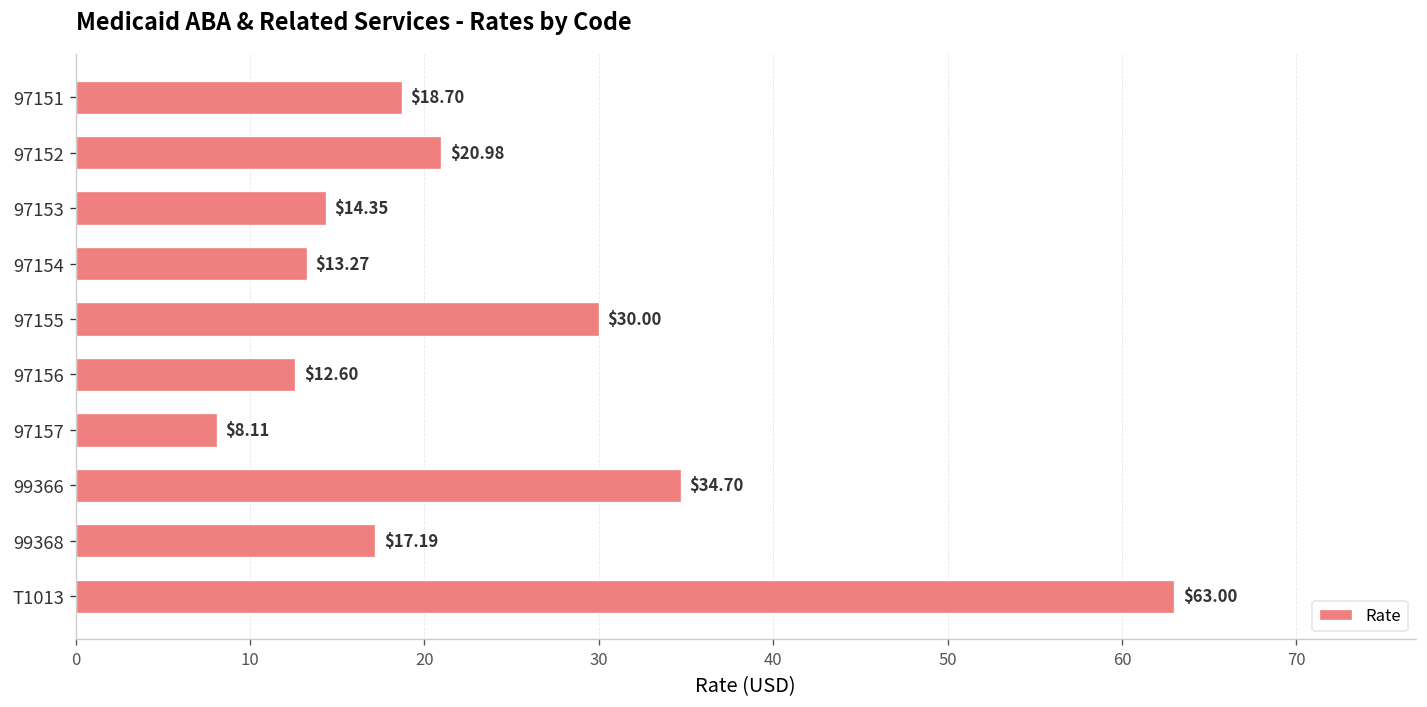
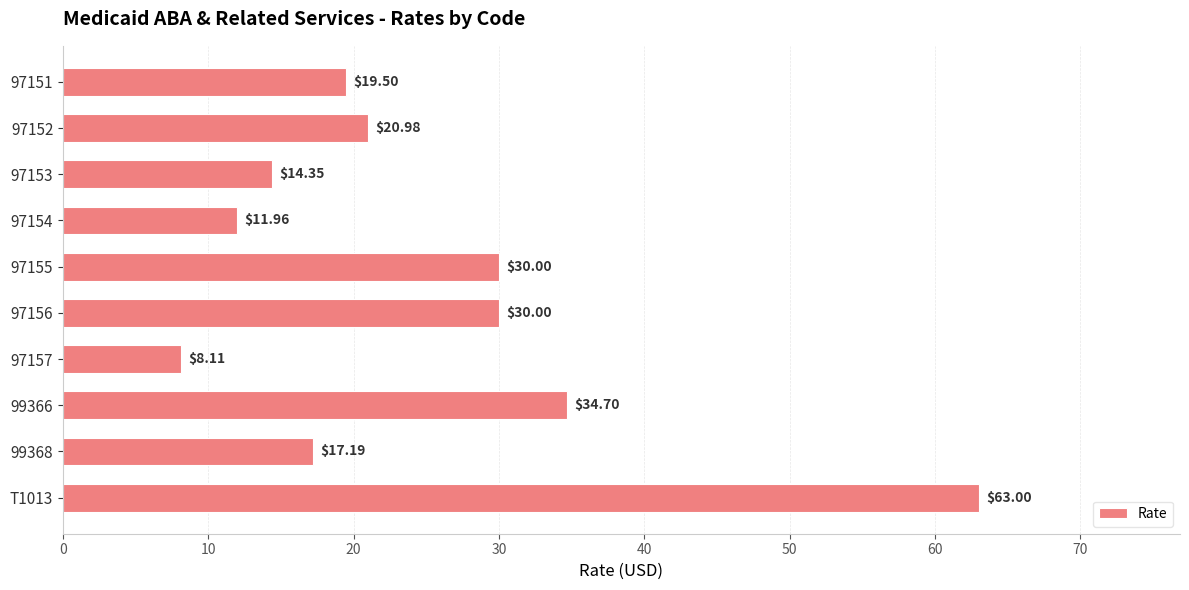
  {
-   "97151": "$18.70",
+   "97151": "$19.50",
    "97152": "$20.98",
    "97153": "$14.35",
-   "97154": "$13.27",
+   "97154": "$11.96",
    "97155": "$30.00",
-   "97156": "$12.60",
+   "97156": "$30.00",
    "97157": "$8.11",
    "99366": "$34.70",
    "99368": "$17.19",
    "T1013": "$63.00"
  }
